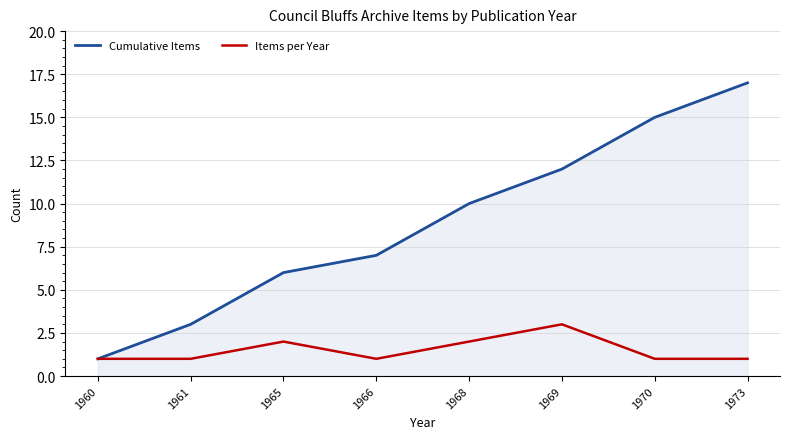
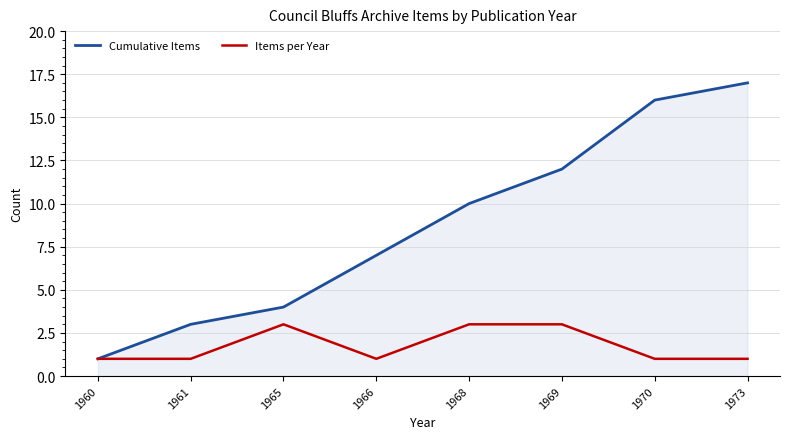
  {
    "Cumulative Items": {
      "1961": 3,
-     "1965": 6,
+     "1965": 4,
      "1966": 7,
      "1968": 10,
      "1969": 12,
-     "1970": 15,
+     "1970": 16,
      "1973": 17
    },
    "Items per Year": {
      "1961": 1,
-     "1965": 2,
+     "1965": 3,
      "1966": 1,
-     "1968": 2,
+     "1968": 3,
      "1969": 3,
      "1970": 1,
      "1973": 1
    }
  }
